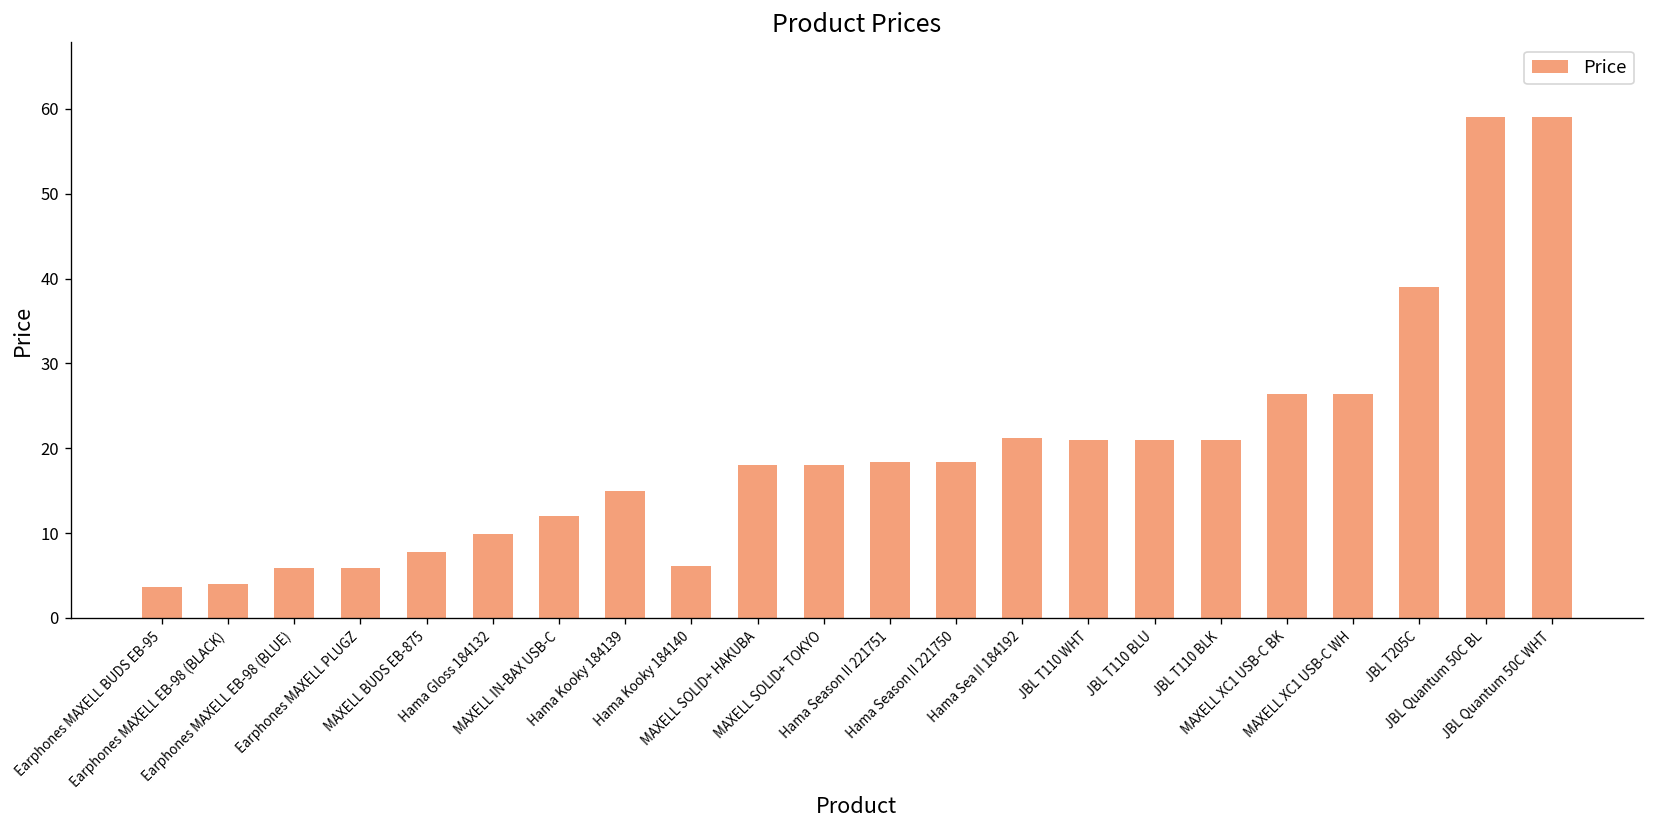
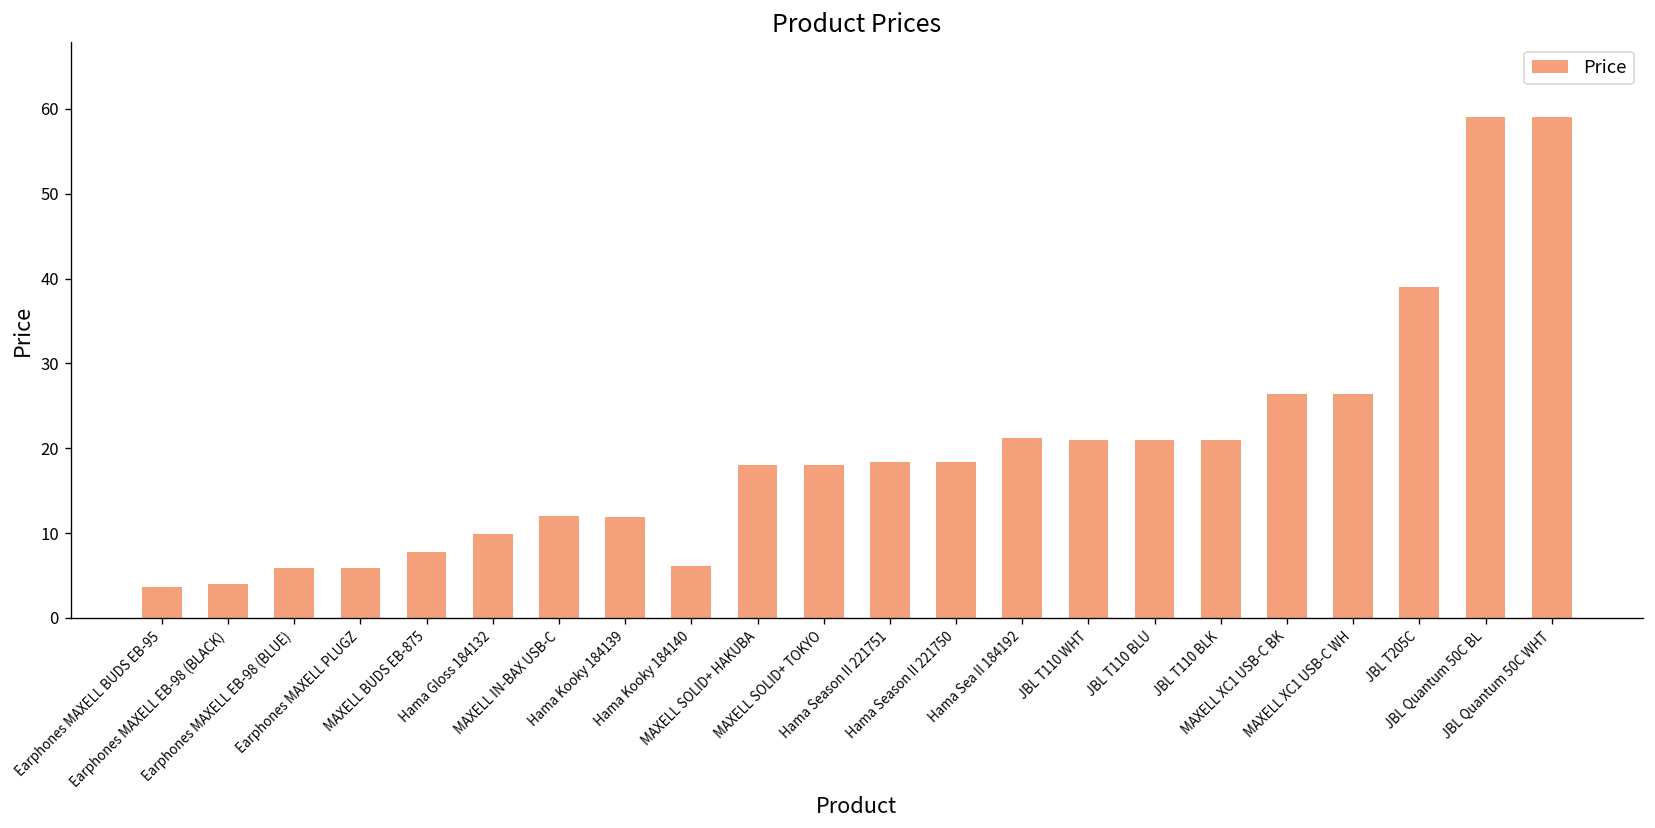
  {
    "Earphones MAXELL BUDS EB-95": 4,
    "Earphones MAXELL EB-98 (BLACK)": 4,
    "Earphones MAXELL EB-98 (BLUE)": 6,
    "Earphones MAXELL PLUGZ": 6,
    "MAXELL BUDS EB-875": 8,
    "Hama Gloss 184132": 10,
    "MAXELL IN-BAX USB-C": 12,
-   "Hama Kooky 184139": 15,
+   "Hama Kooky 184139": 12,
    "Hama Kooky 184140": 6,
    "MAXELL SOLID+ HAKUBA": 18,
    "MAXELL SOLID+ TOKYO": 18,
    "Hama Season II 221751": 18,
    "Hama Season II 221750": 18,
    "Hama Sea II 184192": 21,
    "JBL T110 WHT": 21,
    "JBL T110 BLU": 21,
    "JBL T110 BLK": 21,
    "MAXELL XC1 USB-C BK": 26,
    "MAXELL XC1 USB-C WH": 26,
    "JBL T205C": 39,
    "JBL Quantum 50C BL": 59,
    "JBL Quantum 50C WHT": 59
  }
